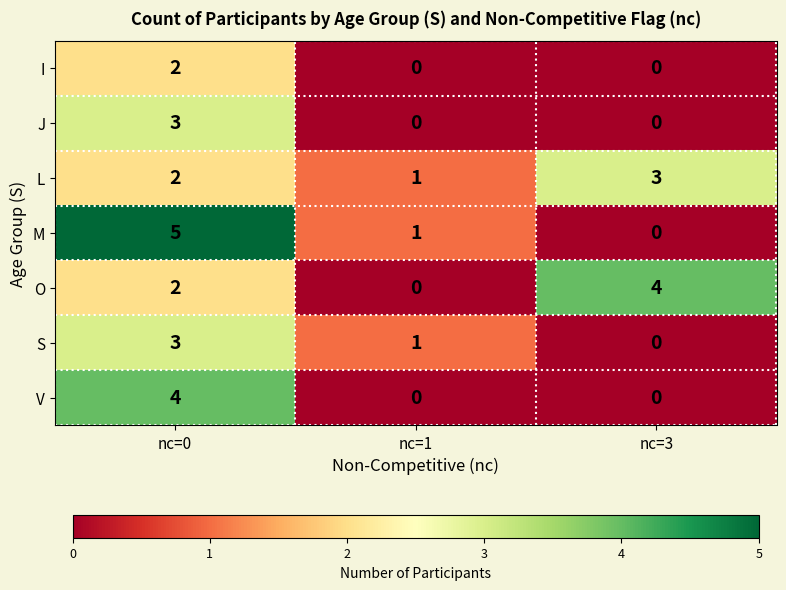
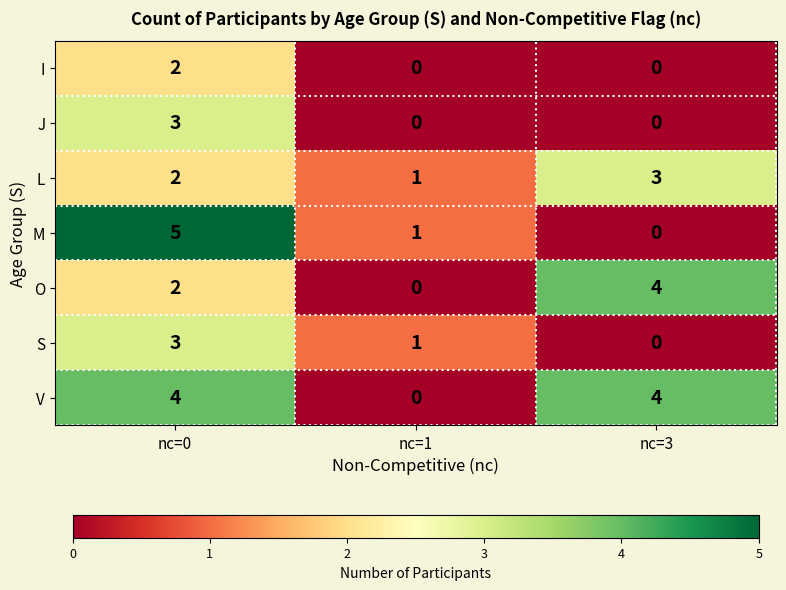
  {
    "I": {
      "nc=0": 2,
      "nc=1": 0,
      "nc=3": 0
    },
    "J": {
      "nc=0": 3,
      "nc=1": 0,
      "nc=3": 0
    },
    "L": {
      "nc=0": 2,
      "nc=1": 1,
      "nc=3": 3
    },
    "M": {
      "nc=0": 5,
      "nc=1": 1,
      "nc=3": 0
    },
    "O": {
      "nc=0": 2,
      "nc=1": 0,
      "nc=3": 4
    },
    "S": {
      "nc=0": 3,
      "nc=1": 1,
      "nc=3": 0
    },
    "V": {
      "nc=0": 4,
      "nc=1": 0,
-     "nc=3": 0
+     "nc=3": 4
    }
  }
